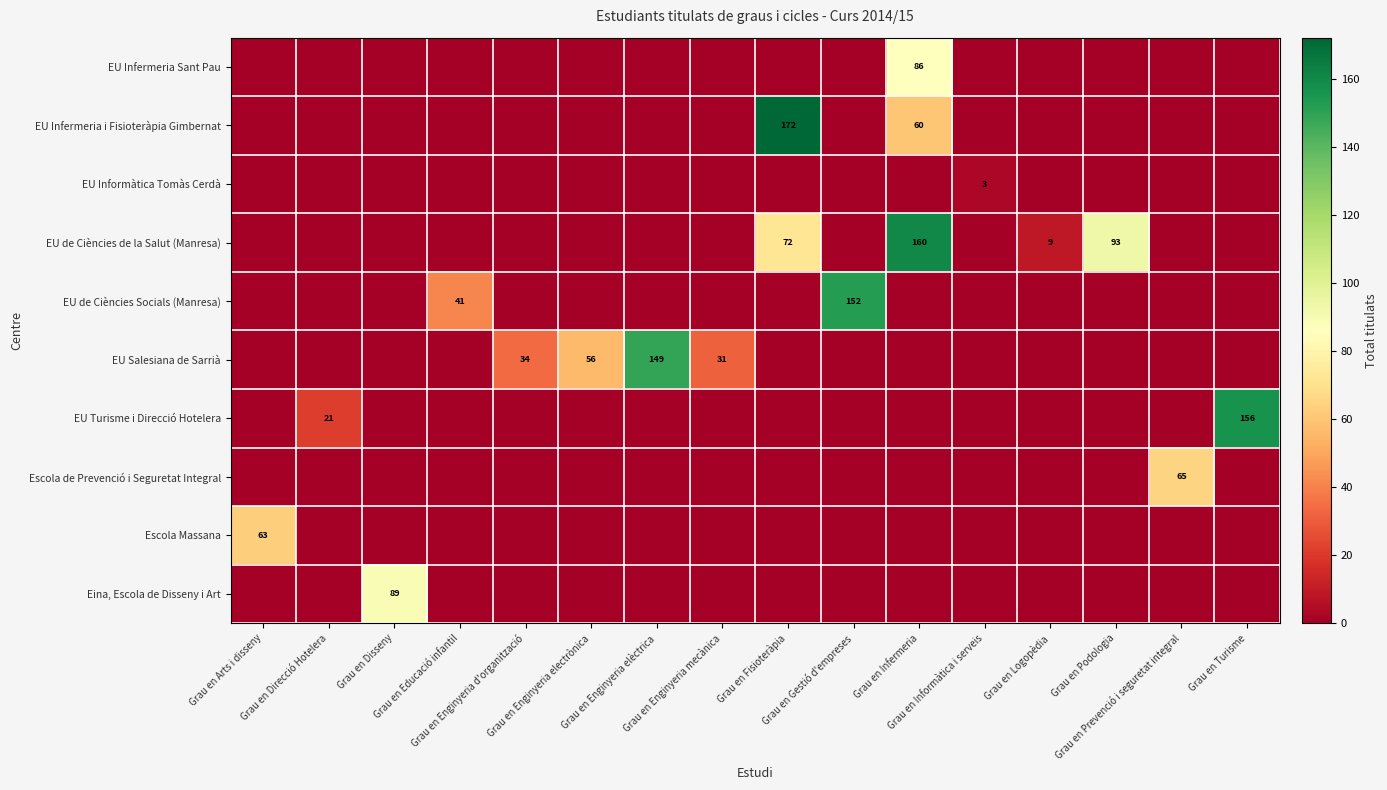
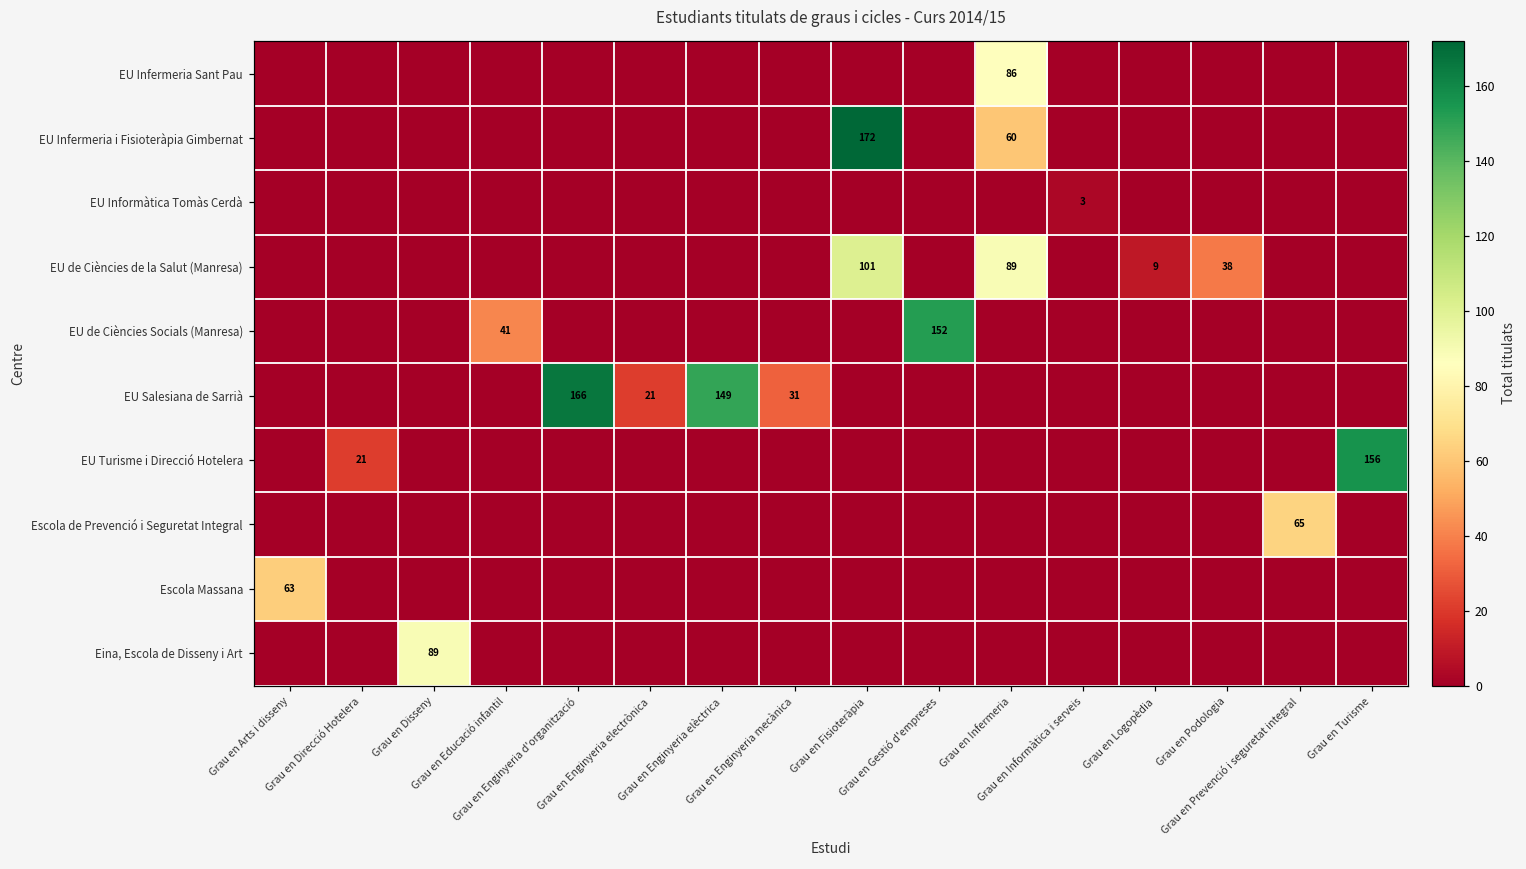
  {
    "EU Infermeria Sant Pau": {
      "Grau en Infermeria": 86
    },
    "EU Infermeria i Fisioteràpia Gimbernat": {
      "Grau en Fisioteràpia": 172,
      "Grau en Infermeria": 60
    },
    "EU Informàtica Tomàs Cerdà": {
      "Grau en Informàtica i serveis": 3
    },
    "EU de Ciències de la Salut (Manresa)": {
-     "Grau en Fisioteràpia": 72,
-     "Grau en Infermeria": 160,
+     "Grau en Fisioteràpia": 101,
+     "Grau en Infermeria": 89,
      "Grau en Logopèdia": 9,
-     "Grau en Podologia": 93
+     "Grau en Podologia": 38
    },
    "EU de Ciències Socials (Manresa)": {
      "Grau en Educació infantil": 41,
      "Grau en Gestió d'empreses": 152
    },
    "EU Salesiana de Sarrià": {
-     "Grau en Enginyeria d'organització": 34,
-     "Grau en Enginyeria electrònica": 56,
+     "Grau en Enginyeria d'organització": 166,
+     "Grau en Enginyeria electrònica": 21,
      "Grau en Enginyeria elèctrica": 149,
      "Grau en Enginyeria mecànica": 31
    },
    "EU Turisme i Direcció Hotelera": {
      "Grau en Direcció Hotelera": 21,
      "Grau en Turisme": 156
    },
    "Escola de Prevenció i Seguretat Integral": {
      "Grau en Prevenció i seguretat integral": 65
    },
    "Escola Massana": {
      "Grau en Arts i disseny": 63
    },
    "Eina, Escola de Disseny i Art": {
      "Grau en Disseny": 89
    }
  }
